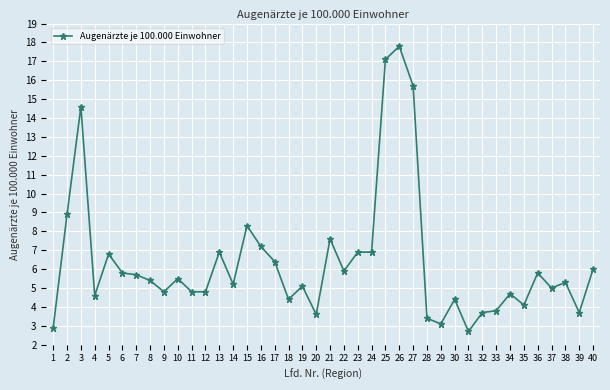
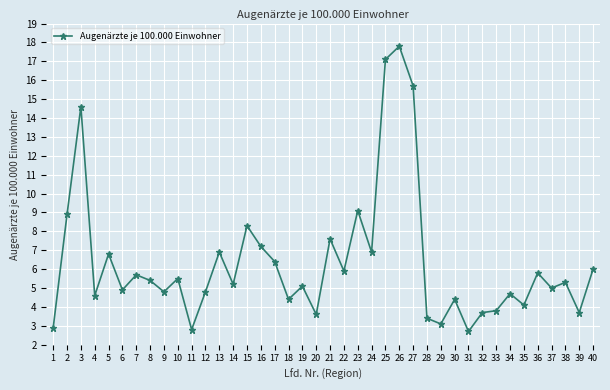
  {
    "1": 2.9,
    "2": 8.9,
    "3": 14.6,
    "4": 4.6,
    "5": 6.8,
-   "6": 5.8,
+   "6": 4.9,
    "7": 5.7,
    "8": 5.4,
    "9": 4.8,
    "10": 5.5,
-   "11": 4.8,
+   "11": 2.8,
    "12": 4.8,
    "13": 6.9,
    "14": 5.2,
    "15": 8.3,
    "16": 7.2,
    "17": 6.4,
    "18": 4.4,
    "19": 5.1,
    "20": 3.6,
    "21": 7.6,
    "22": 5.9,
-   "23": 6.9,
+   "23": 9.1,
    "24": 6.9,
    "25": 17.1,
    "26": 17.8,
    "27": 15.7,
    "28": 3.4,
    "29": 3.1,
    "30": 4.4,
    "31": 2.7,
    "32": 3.7,
    "33": 3.8,
    "34": 4.7,
    "35": 4.1,
    "36": 5.8,
    "37": 5.0,
    "38": 5.3,
    "39": 3.7,
    "40": 6.0
  }
